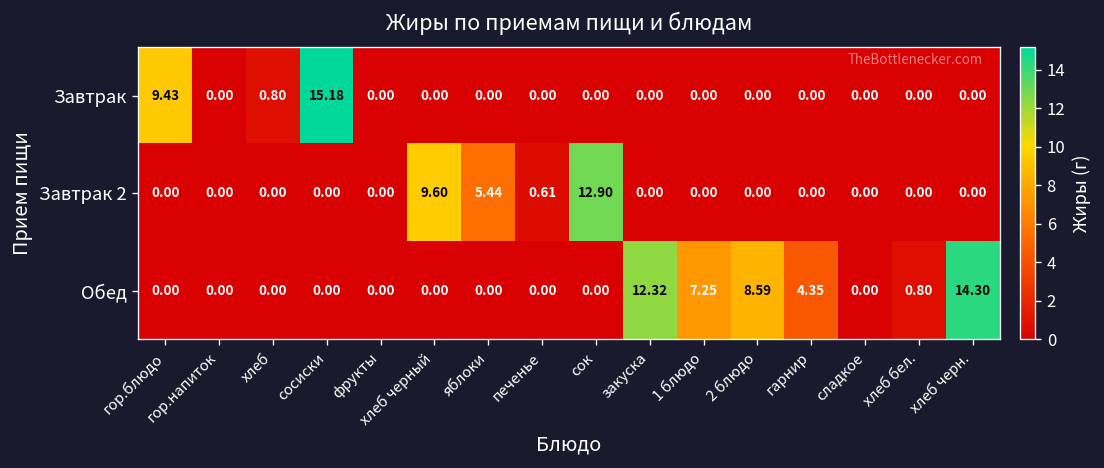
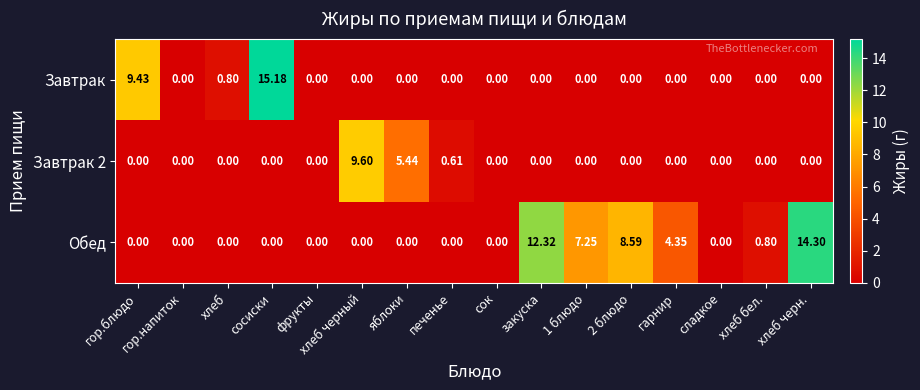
  {
    "Завтрак": {
      "гор.блюдо": 9.43,
      "гор.напиток": 0.00,
      "хлеб": 0.80,
      "сосиски": 15.18,
      "фрукты": 0.00,
      "хлеб черный": 0.00,
      "яблоки": 0.00,
      "печенье": 0.00,
      "сок": 0.00,
      "закуска": 0.00,
      "1 блюдо": 0.00,
      "2 блюдо": 0.00,
      "гарнир": 0.00,
      "сладкое": 0.00,
      "хлеб черн.": 0.00
    },
    "Завтрак 2": {
      "гор.блюдо": 0.00,
      "гор.напиток": 0.00,
      "хлеб": 0.00,
      "сосиски": 0.00,
      "фрукты": 0.00,
      "хлеб черный": 9.60,
      "яблоки": 5.44,
      "печенье": 0.61,
-     "сок": 12.90,
+     "сок": 0.00,
      "закуска": 0.00,
      "1 блюдо": 0.00,
      "2 блюдо": 0.00,
      "гарнир": 0.00,
      "сладкое": 0.00,
      "хлеб бел.": 0.00,
      "хлеб черн.": 0.00
    },
    "Обед": {
      "гор.блюдо": 0.00,
      "гор.напиток": 0.00,
      "хлеб": 0.00,
      "сосиски": 0.00,
      "фрукты": 0.00,
      "хлеб черный": 0.00,
      "яблоки": 0.00,
      "печенье": 0.00,
      "сок": 0.00,
      "закуска": 12.32,
      "1 блюдо": 7.25,
      "2 блюдо": 8.59,
      "гарнир": 4.35,
      "сладкое": 0.00,
      "хлеб бел.": 0.80,
      "хлеб черн.": 14.30
    }
  }
